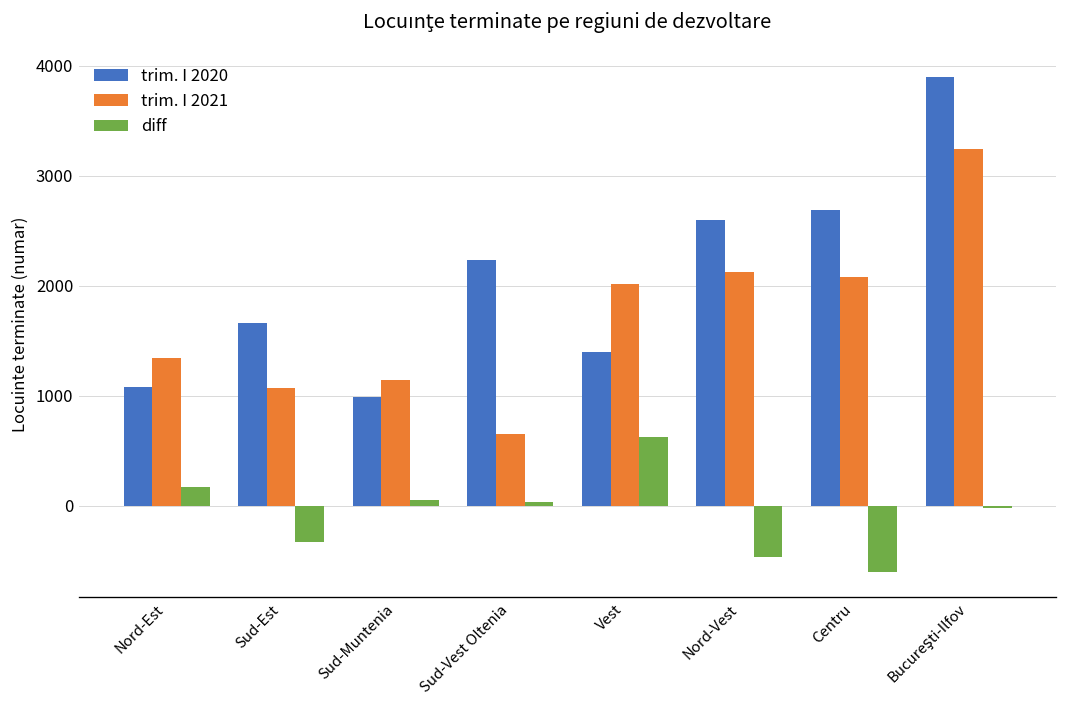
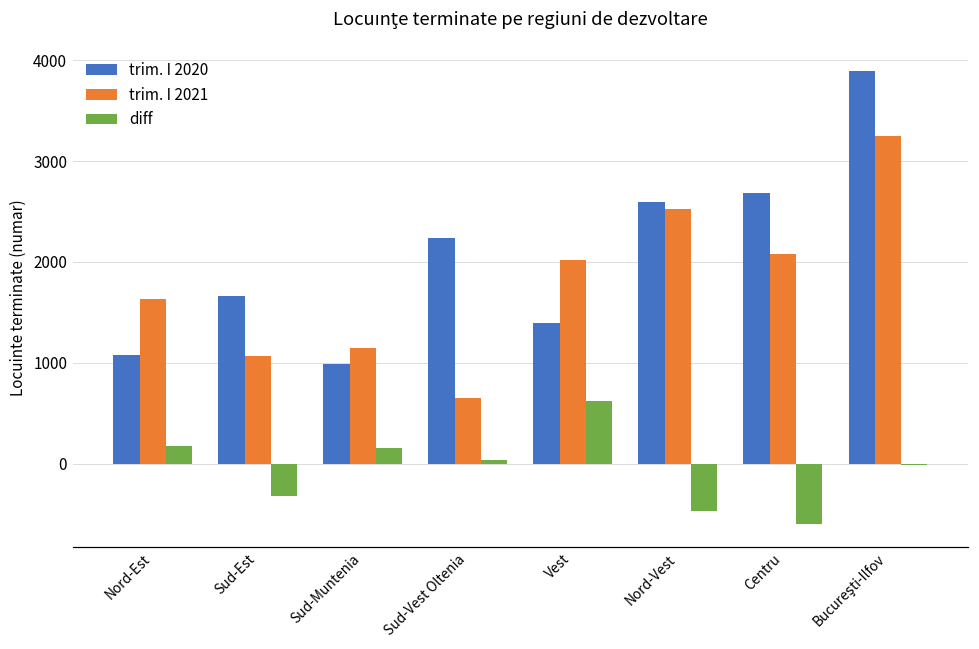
  {
    "trim. I 2020": {
      "Nord-Est": 1100,
      "Sud-Est": 1700,
      "Sud-Muntenia": 1000,
      "Sud-Vest Oltenia": 2200,
      "Vest": 1400,
      "Nord-Vest": 2600,
      "Centru": 2700,
      "Bucureşti-Ilfov": 3900
    },
    "trim. I 2021": {
-     "Nord-Est": 1300,
+     "Nord-Est": 1600,
      "Sud-Est": 1100,
      "Sud-Muntenia": 1100,
      "Sud-Vest Oltenia": 700,
      "Vest": 2000,
-     "Nord-Vest": 2100,
+     "Nord-Vest": 2500,
      "Centru": 2100,
      "Bucureşti-Ilfov": 3200
    },
    "diff": {
      "Nord-Est": 200,
      "Sud-Est": -300,
-     "Sud-Muntenia": 100,
+     "Sud-Muntenia": 200,
      "Sud-Vest Oltenia": 0,
      "Vest": 600,
      "Nord-Vest": -500,
      "Centru": -600
    }
  }
